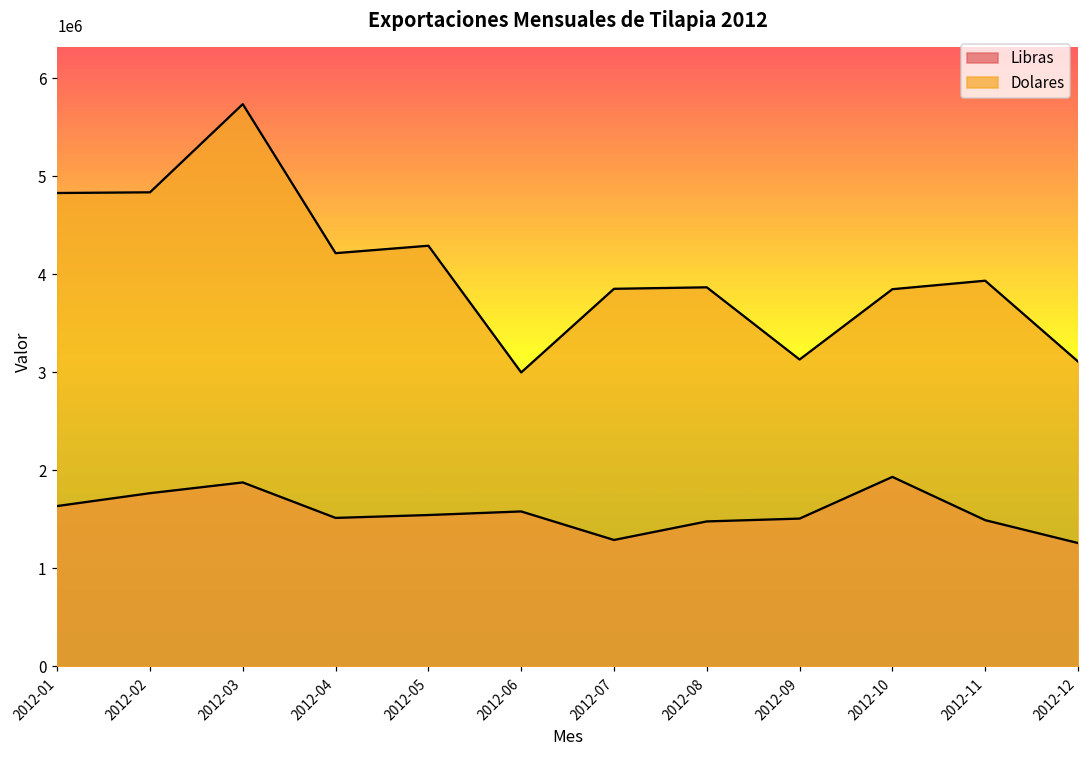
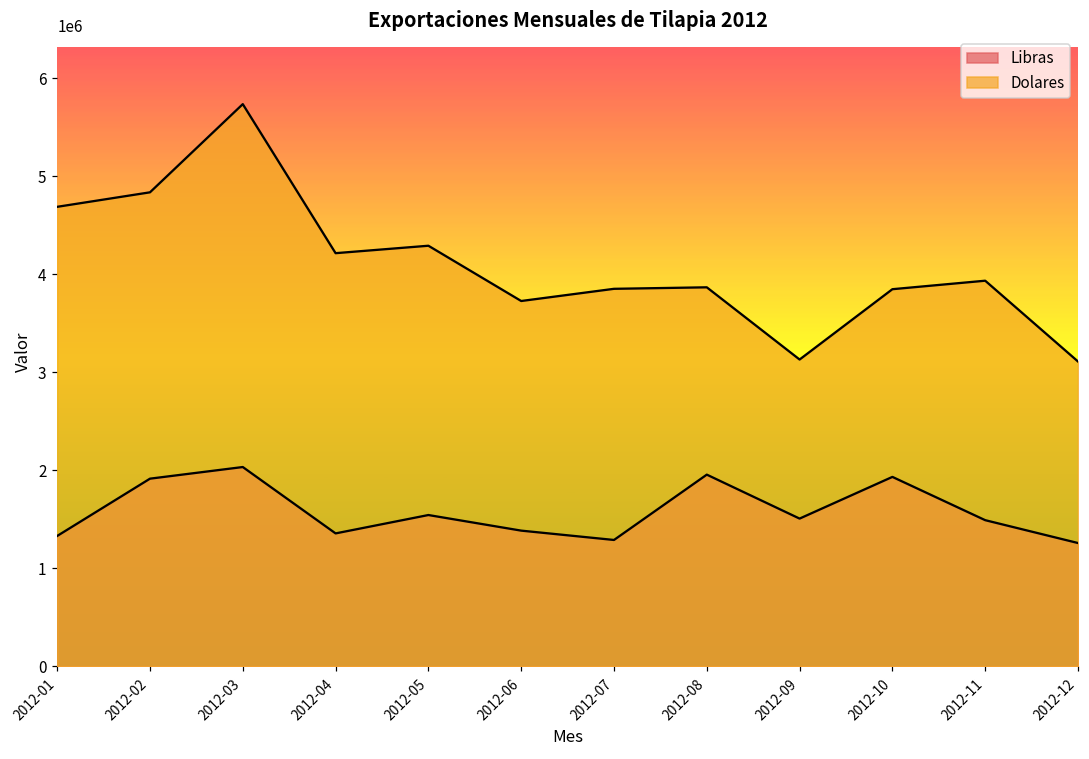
  {
    "Libras": {
-     "2012-01": 1600000,
-     "2012-02": 1800000,
-     "2012-03": 1900000,
-     "2012-04": 1500000,
+     "2012-01": 1300000,
+     "2012-02": 1900000,
+     "2012-03": 2000000,
+     "2012-04": 1400000,
      "2012-05": 1500000,
-     "2012-06": 1600000,
+     "2012-06": 1400000,
      "2012-07": 1300000,
-     "2012-08": 1500000,
+     "2012-08": 2000000,
      "2012-09": 1500000,
      "2012-10": 1900000,
      "2012-11": 1500000,
      "2012-12": 1300000
    },
    "Dolares": {
-     "2012-01": 4800000,
+     "2012-01": 4700000,
      "2012-02": 4800000,
      "2012-03": 5700000,
      "2012-04": 4200000,
      "2012-05": 4300000,
-     "2012-06": 3000000,
+     "2012-06": 3700000,
      "2012-07": 3900000,
      "2012-08": 3900000,
      "2012-09": 3100000,
      "2012-10": 3800000,
      "2012-11": 3900000,
      "2012-12": 3100000
    }
  }
